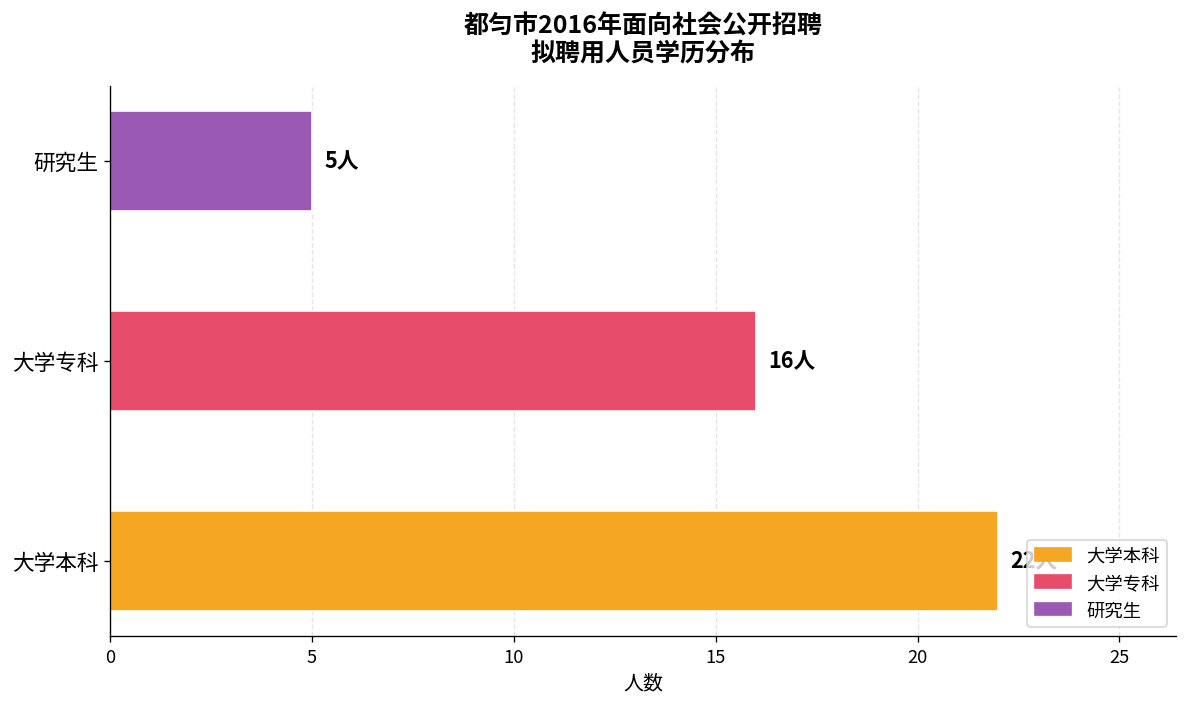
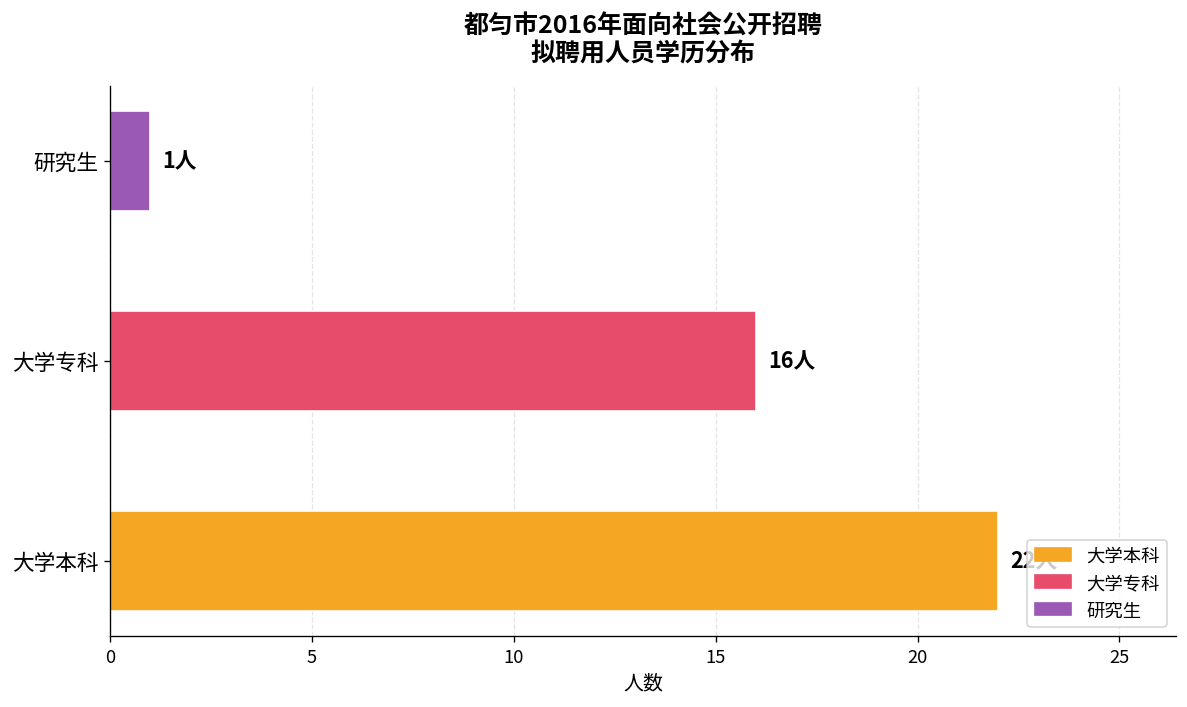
  {
-   "研究生": "5人",
+   "研究生": "1人",
    "大学专科": "16人"
  }
